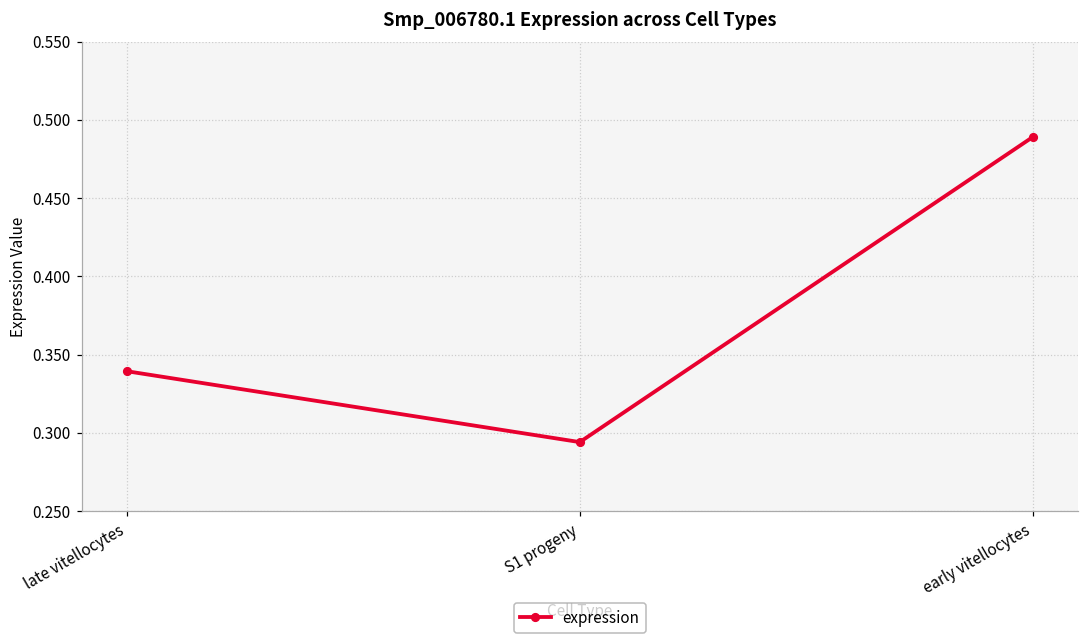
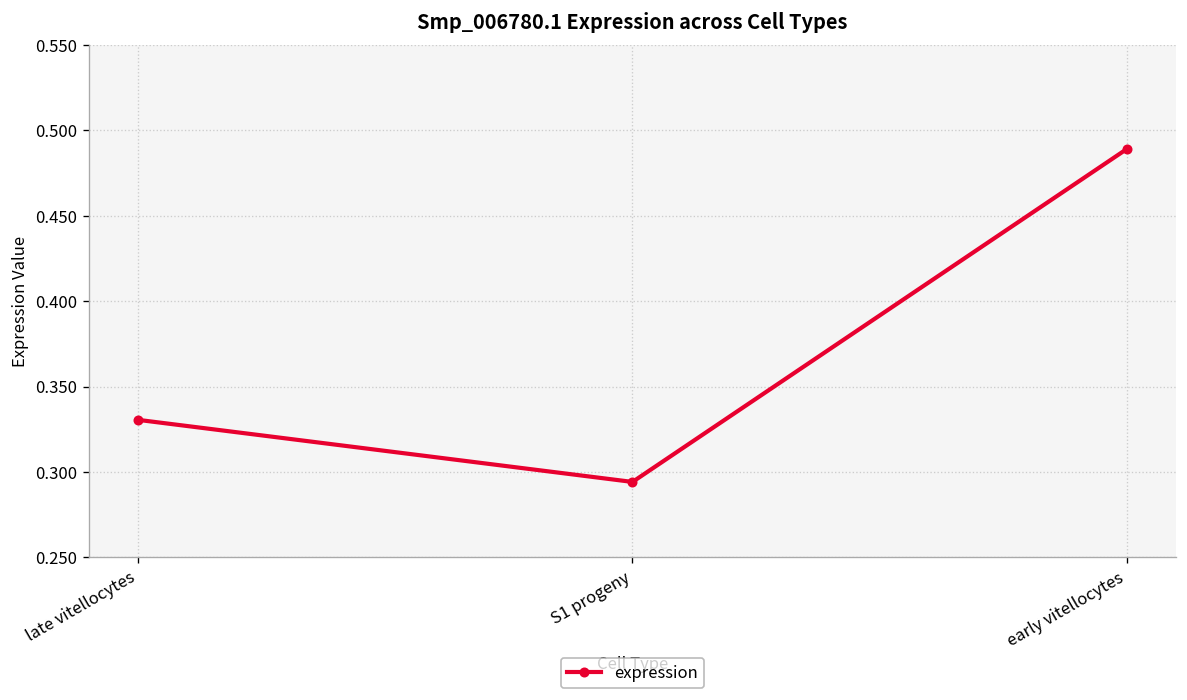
  {
-   "late vitellocytes": 0.339,
+   "late vitellocytes": 0.330,
    "S1 progeny": 0.294,
    "early vitellocytes": 0.489
  }
